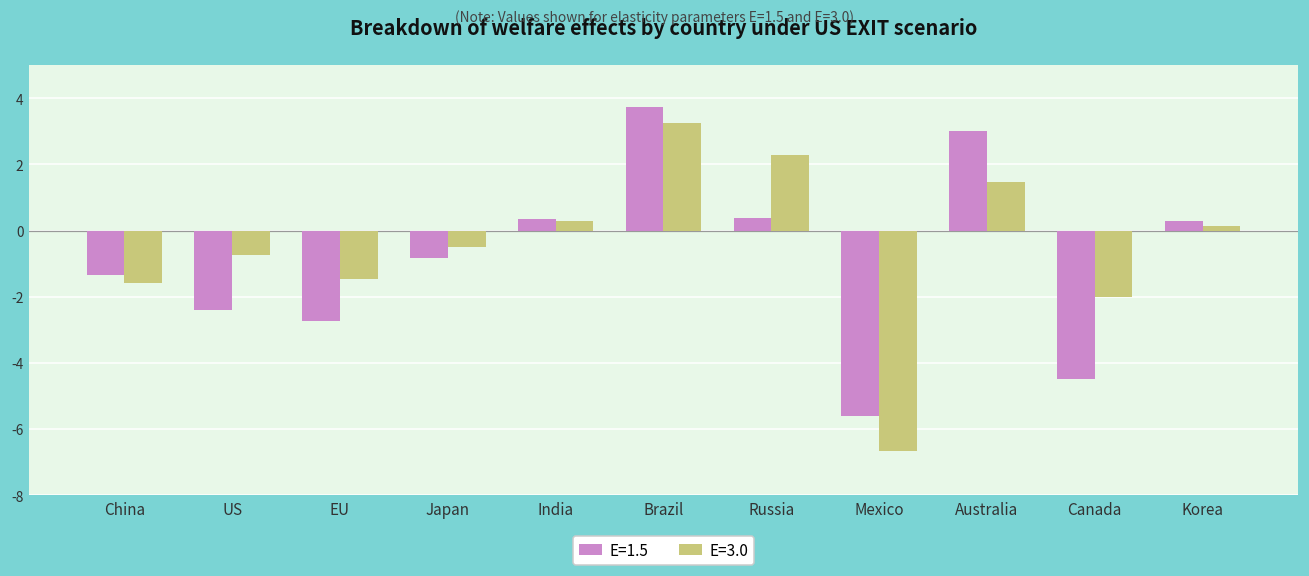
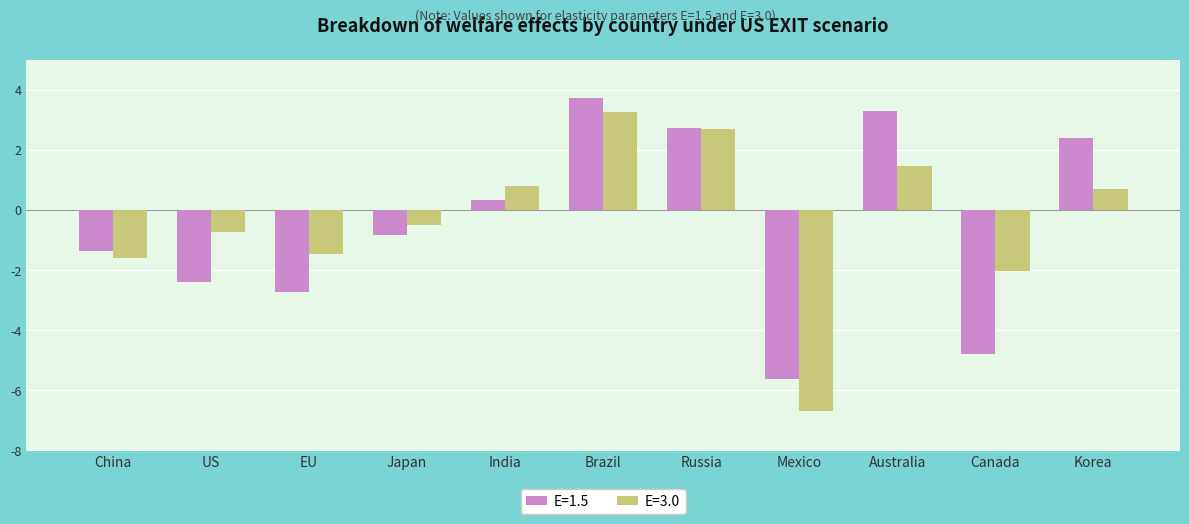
  {
    "E=1.5": {
      "China": -1.4,
      "US": -2.4,
      "EU": -2.7,
      "Japan": -0.8,
      "India": 0.3,
      "Brazil": 3.7,
-     "Russia": 0.4,
+     "Russia": 2.7,
      "Mexico": -5.6,
-     "Australia": 3.0,
-     "Canada": -4.5,
-     "Korea": 0.3
+     "Australia": 3.3,
+     "Canada": -4.8,
+     "Korea": 2.4
    },
    "E=3.0": {
      "China": -1.6,
      "US": -0.7,
      "EU": -1.5,
      "Japan": -0.5,
-     "India": 0.3,
+     "India": 0.8,
      "Brazil": 3.3,
-     "Russia": 2.3,
+     "Russia": 2.7,
      "Mexico": -6.7,
      "Australia": 1.5,
      "Canada": -2.0,
-     "Korea": 0.1
+     "Korea": 0.7
    }
  }
